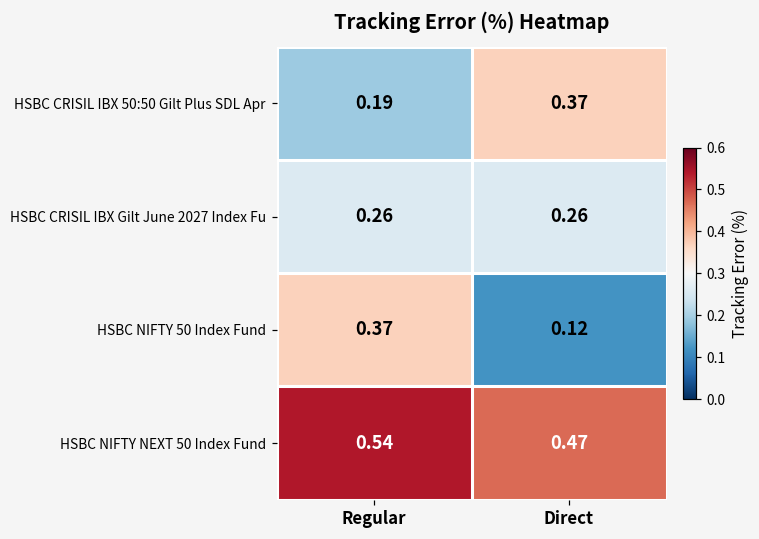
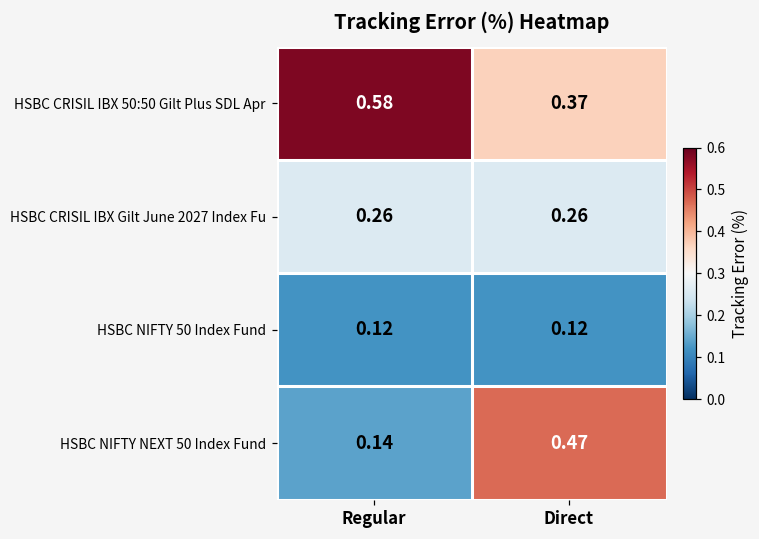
  {
    "HSBC CRISIL IBX 50:50 Gilt Plus SDL Apr": {
-     "Regular": 0.19,
+     "Regular": 0.58,
      "Direct": 0.37
    },
    "HSBC CRISIL IBX Gilt June 2027 Index Fu": {
      "Regular": 0.26,
      "Direct": 0.26
    },
    "HSBC NIFTY 50 Index Fund": {
-     "Regular": 0.37,
+     "Regular": 0.12,
      "Direct": 0.12
    },
    "HSBC NIFTY NEXT 50 Index Fund": {
-     "Regular": 0.54,
+     "Regular": 0.14,
      "Direct": 0.47
    }
  }
